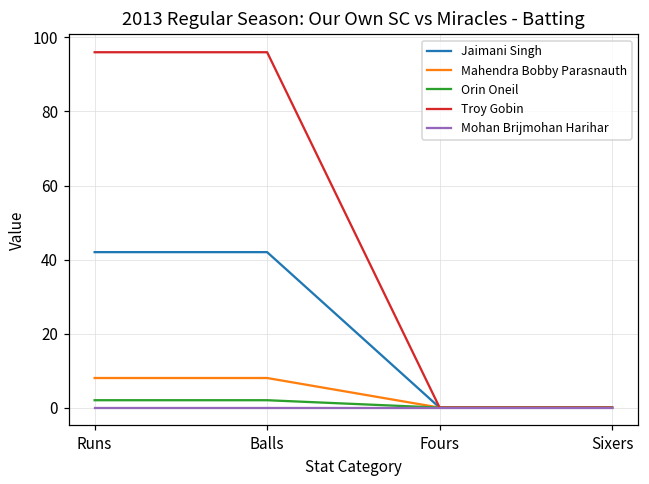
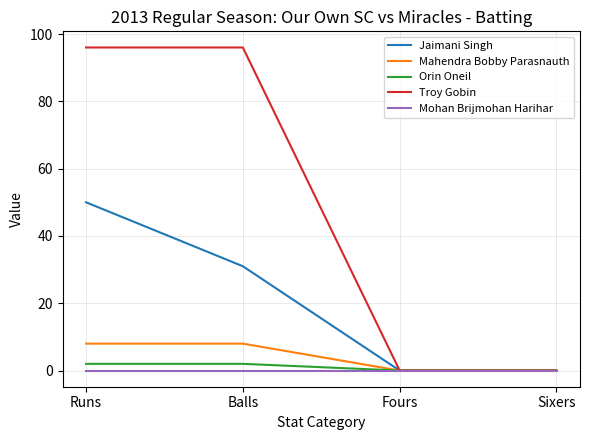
  {
    "Jaimani Singh": {
-     "Runs": 42,
-     "Balls": 42
+     "Runs": 50,
+     "Balls": 31
    },
    "Mahendra Bobby Parasnauth": {
      "Runs": 8,
      "Balls": 8
    },
    "Orin Oneil": {
      "Runs": 2,
      "Balls": 2
    },
    "Troy Gobin": {
      "Runs": 96,
      "Balls": 96
    },
    "Mohan Brijmohan Harihar": {
      "Runs": 0,
      "Balls": 0
    }
  }
